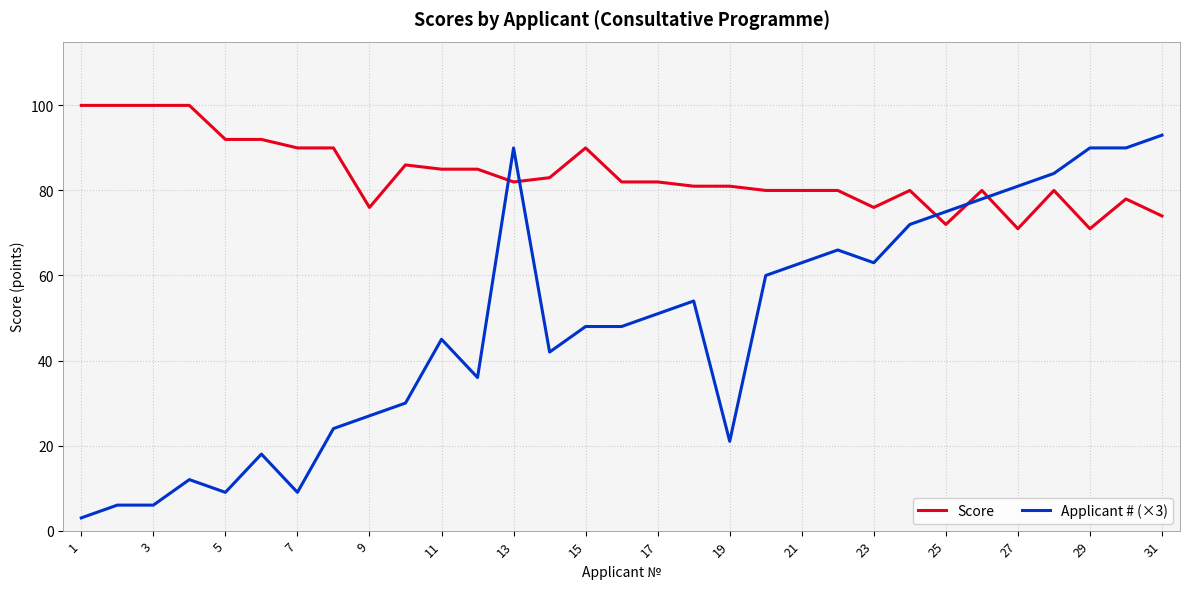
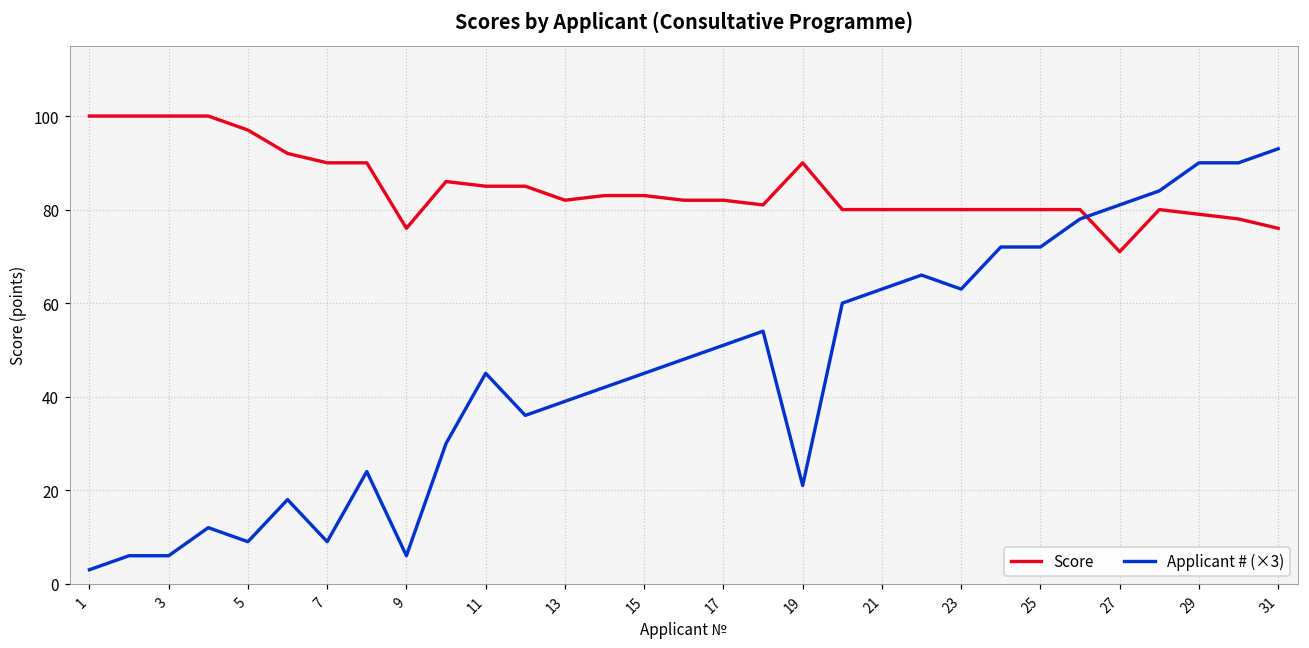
  {
    "Score": {
      "1": 100,
      "3": 100,
-     "5": 92,
+     "5": 97,
      "7": 90,
      "9": 76,
      "11": 85,
      "13": 82,
-     "15": 90,
+     "15": 83,
      "17": 82,
-     "19": 81,
+     "19": 90,
      "21": 80,
-     "23": 76,
-     "25": 72,
+     "23": 80,
+     "25": 80,
      "27": 71,
-     "29": 71,
-     "31": 74
+     "29": 79,
+     "31": 76
    },
    "Applicant # (×3)": {
      "1": 3,
      "3": 6,
      "5": 9,
      "7": 9,
-     "9": 27,
+     "9": 6,
      "11": 45,
-     "13": 90,
-     "15": 48,
+     "13": 39,
+     "15": 45,
      "17": 51,
      "19": 21,
      "21": 63,
      "23": 63,
-     "25": 75,
+     "25": 72,
      "27": 81,
      "29": 90,
      "31": 93
    }
  }
